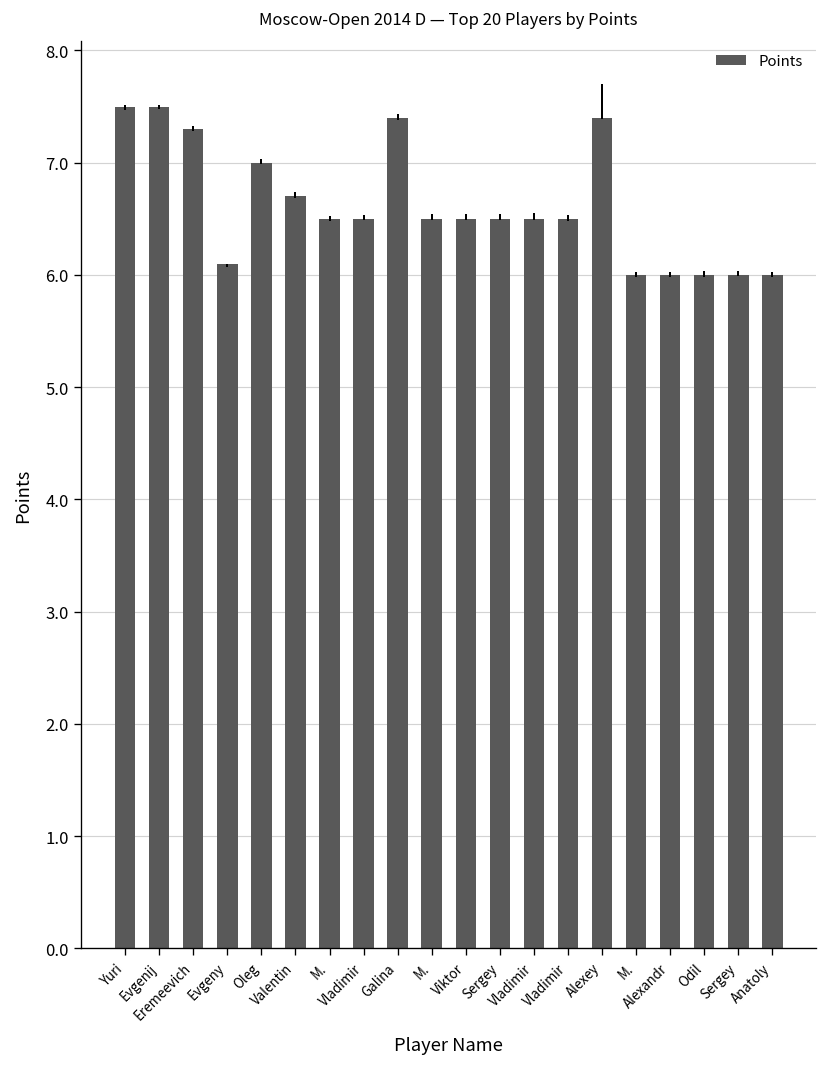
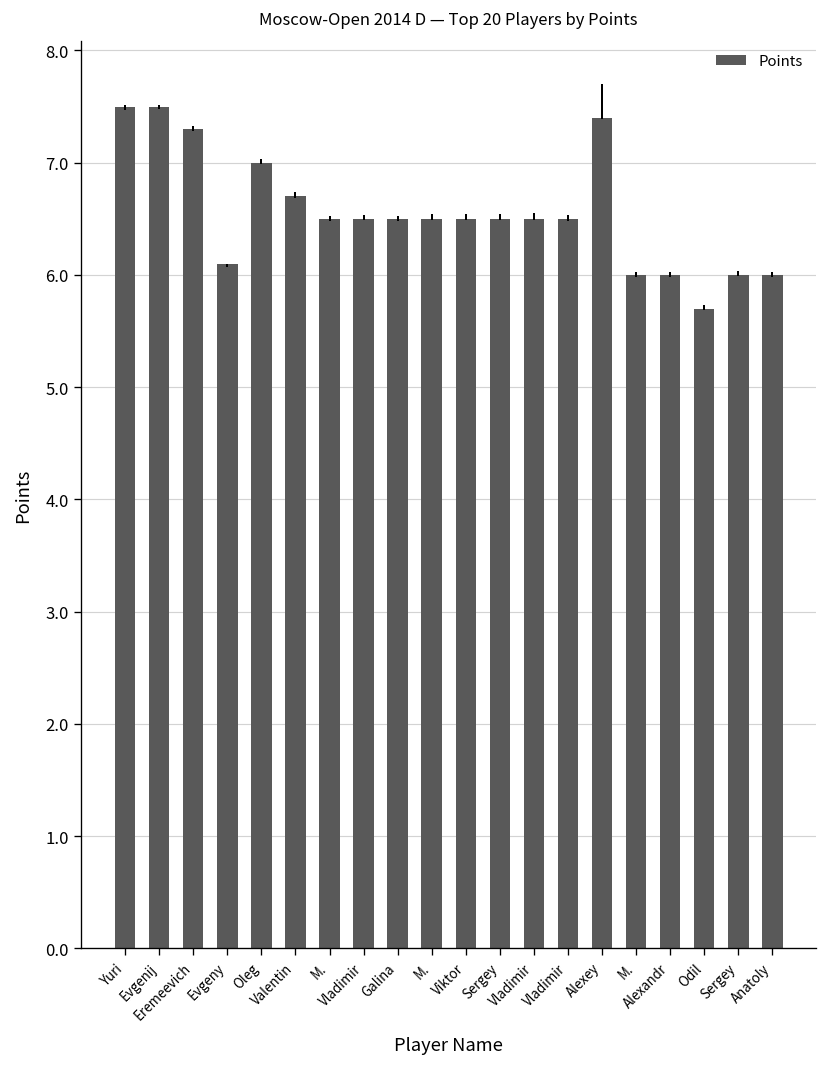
  {
    "Yuri": 7.5,
    "Evgenij": 7.5,
    "Eremeevich": 7.3,
    "Evgeny": 6.1,
    "Oleg": 7.0,
    "Valentin": 6.7,
-   "Galina": 7.4,
+   "Galina": 6.5,
    "Viktor": 6.5,
    "Alexey": 7.4,
    "Alexandr": 6.0,
-   "Odil": 6.0,
+   "Odil": 5.7,
    "Anatoly": 6.0
  }
